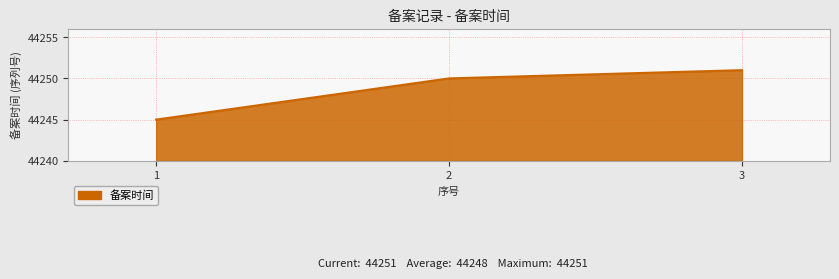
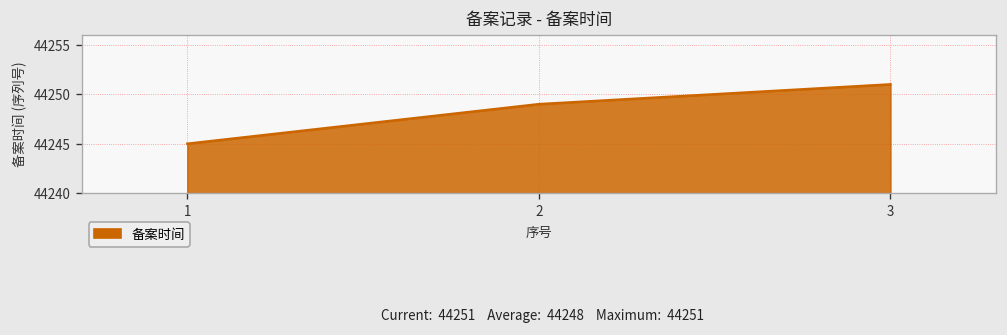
  {
    "1": 44245,
-   "2": 44250,
+   "2": 44249,
    "3": 44251
  }
